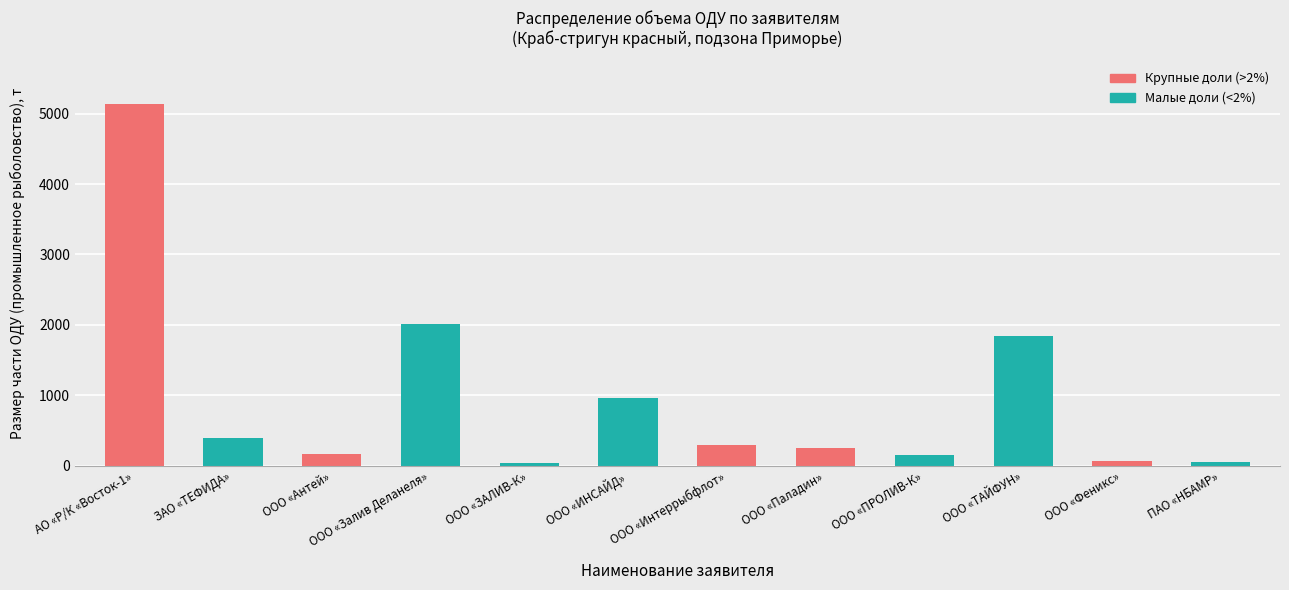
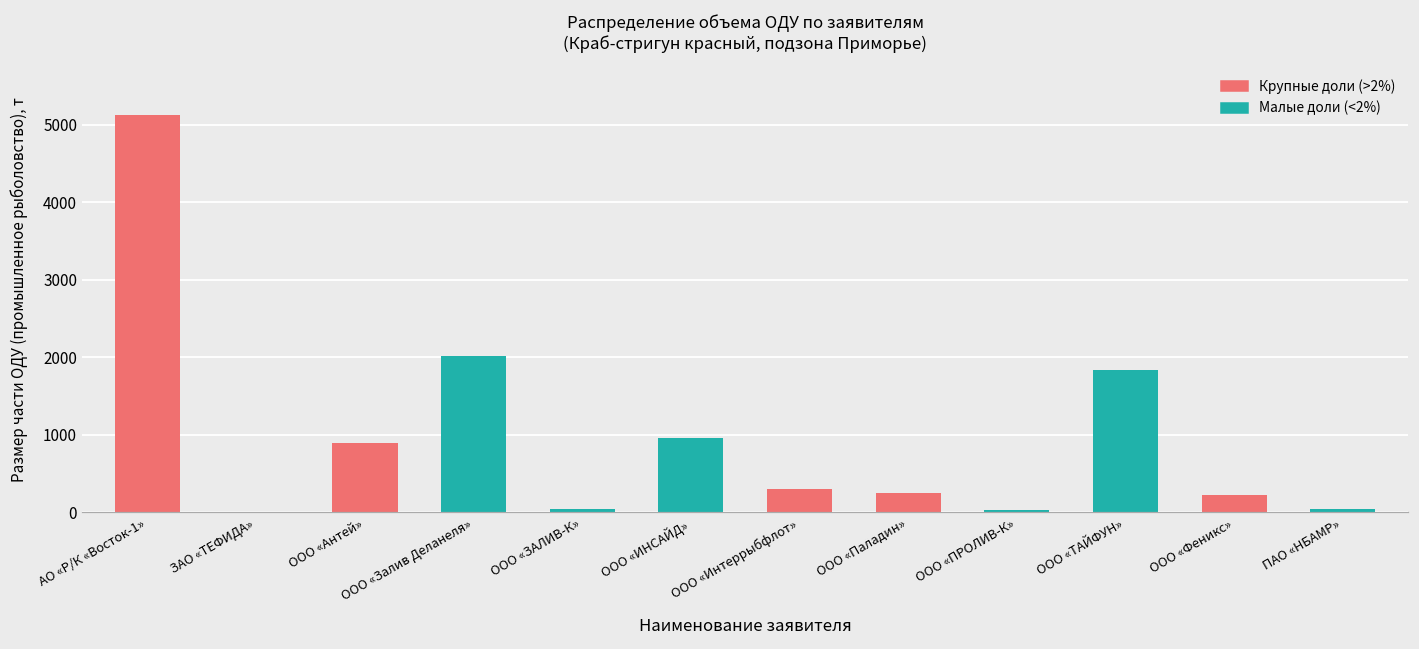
  {
    "АО «Р/К «Восток-1»": 5100,
-   "ЗАО «ТЕФИДА»": 400,
-   "ООО «Антей»": 200,
+   "ЗАО «ТЕФИДА»": 0,
+   "ООО «Антей»": 900,
    "ООО «Залив Деланеля»": 2000,
    "ООО «ЗАЛИВ-К»": 0,
    "ООО «ИНСАЙД»": 1000,
    "ООО «Интеррыбфлот»": 300,
    "ООО «Паладин»": 200,
-   "ООО «ПРОЛИВ-К»": 100,
+   "ООО «ПРОЛИВ-К»": 0,
    "ООО «ТАЙФУН»": 1800,
-   "ООО «Феникс»": 100,
+   "ООО «Феникс»": 200,
    "ПАО «НБАМР»": 0
  }
